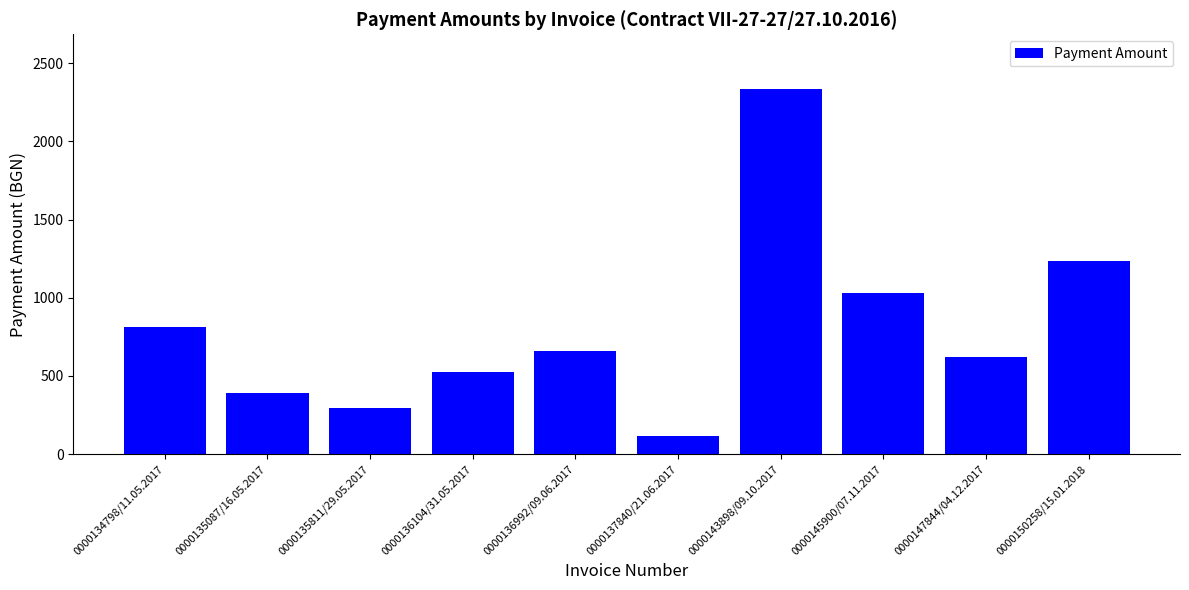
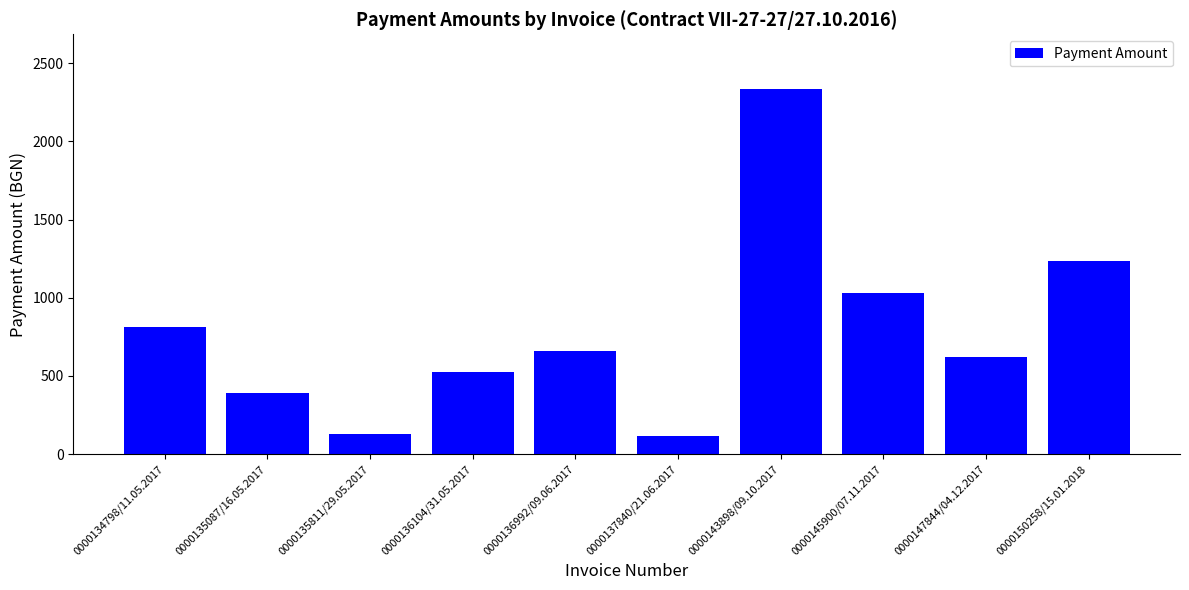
  {
    "0000134798/11.05.2017": 810,
    "0000135087/16.05.2017": 390,
-   "0000135811/29.05.2017": 300,
+   "0000135811/29.05.2017": 130,
    "0000136104/31.05.2017": 530,
    "0000136992/09.06.2017": 660,
    "0000137840/21.06.2017": 110,
    "0000143898/09.10.2017": 2330,
    "0000145900/07.11.2017": 1030,
    "0000147844/04.12.2017": 620,
    "0000150258/15.01.2018": 1240
  }
